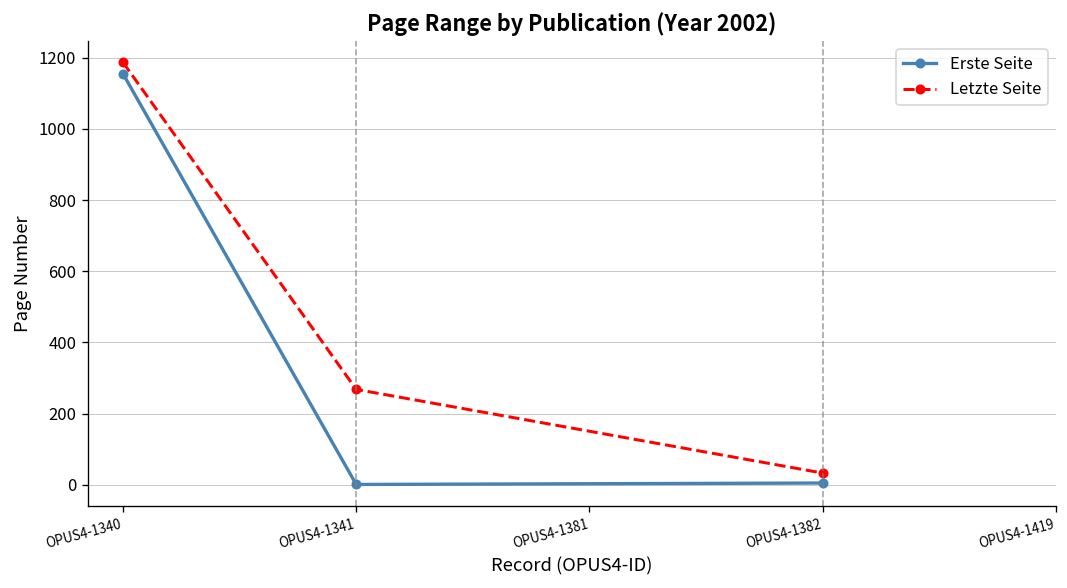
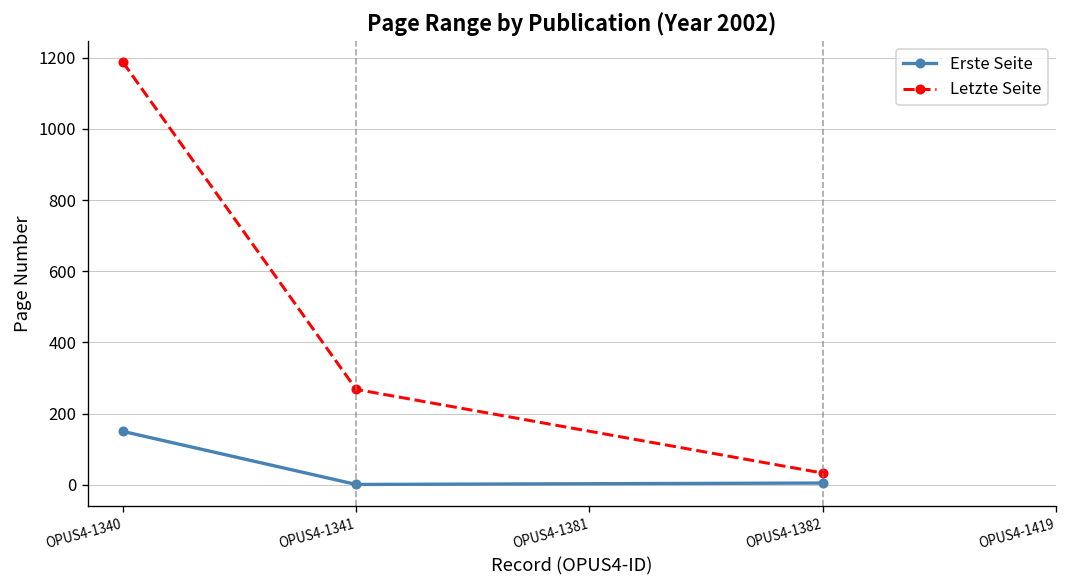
  {
    "Erste Seite": {
-     "OPUS4-1340": 1160,
+     "OPUS4-1340": 150,
      "OPUS4-1341": 0,
      "OPUS4-1382": 10
    },
    "Letzte Seite": {
      "OPUS4-1340": 1190,
      "OPUS4-1341": 270,
      "OPUS4-1382": 30
    }
  }
